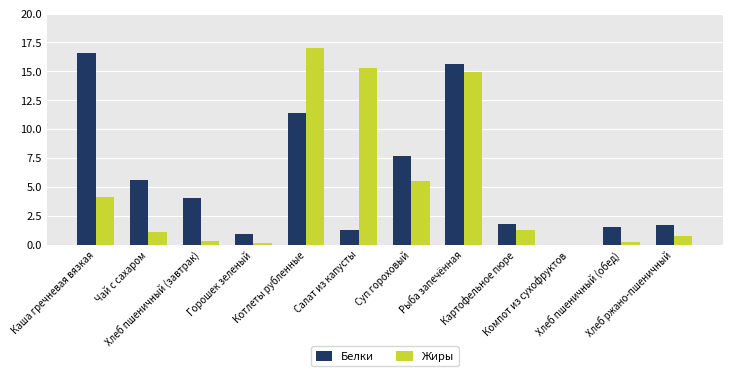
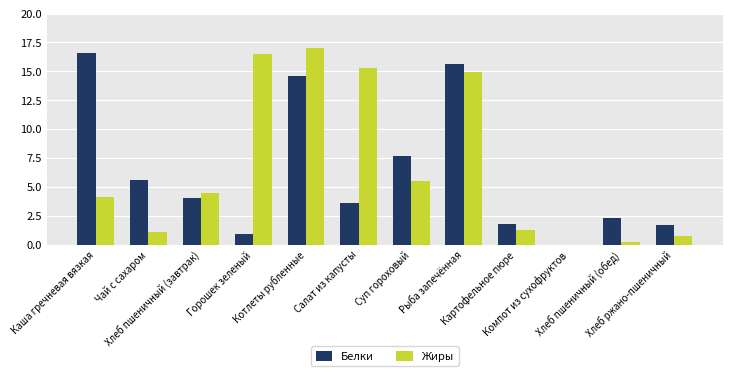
  {
    "Белки": {
      "Каша гречневая вязкая": 16.6,
      "Чай с сахаром": 5.6,
      "Хлеб пшеничный (завтрак)": 4.0,
      "Горошек зеленый": 0.9,
-     "Котлеты рубленные": 11.4,
-     "Салат из капусты": 1.3,
+     "Котлеты рубленные": 14.6,
+     "Салат из капусты": 3.6,
      "Суп гороховый": 7.7,
      "Рыба запечённая": 15.6,
      "Картофельное пюре": 1.8,
      "Компот из сухофруктов": 0.0,
-     "Хлеб пшеничный (обед)": 1.5,
+     "Хлеб пшеничный (обед)": 2.3,
      "Хлеб ржано-пшеничный": 1.7
    },
    "Жиры": {
      "Каша гречневая вязкая": 4.1,
      "Чай с сахаром": 1.1,
-     "Хлеб пшеничный (завтрак)": 0.3,
-     "Горошек зеленый": 0.1,
+     "Хлеб пшеничный (завтрак)": 4.5,
+     "Горошек зеленый": 16.5,
      "Котлеты рубленные": 17.0,
      "Салат из капусты": 15.3,
      "Суп гороховый": 5.5,
      "Рыба запечённая": 14.9,
      "Картофельное пюре": 1.3,
      "Компот из сухофруктов": 0.0,
      "Хлеб ржано-пшеничный": 0.7
    }
  }
